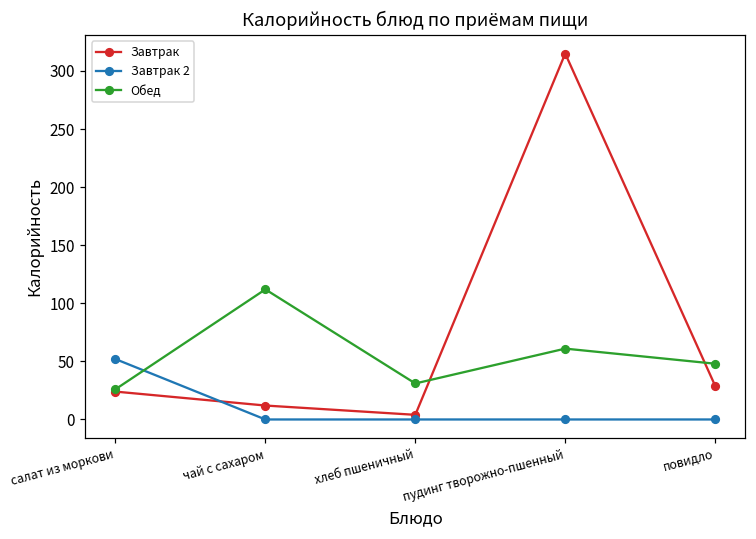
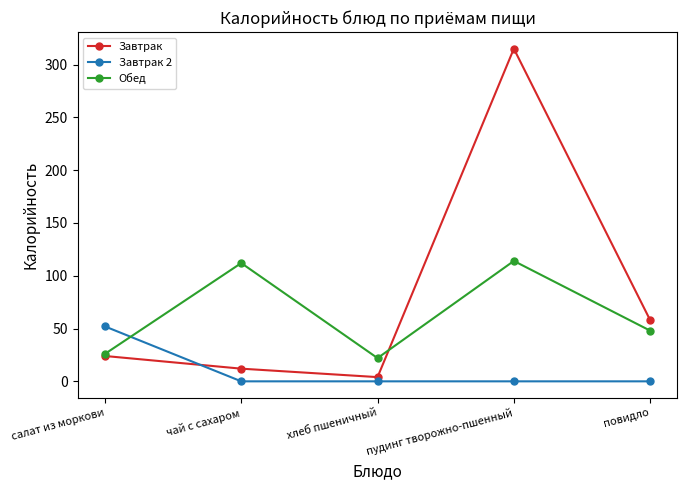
  {
    "Завтрак": {
      "чай с сахаром": 12,
      "хлеб пшеничный": 4,
      "пудинг творожно-пшенный": 315,
-     "повидло": 29
+     "повидло": 58
    },
    "Завтрак 2": {
      "салат из моркови": 52,
      "чай с сахаром": 0,
      "хлеб пшеничный": 0,
      "пудинг творожно-пшенный": 0,
      "повидло": 0
    },
    "Обед": {
      "чай с сахаром": 112,
-     "хлеб пшеничный": 31,
-     "пудинг творожно-пшенный": 61,
+     "хлеб пшеничный": 22,
+     "пудинг творожно-пшенный": 114,
      "повидло": 48
    }
  }
